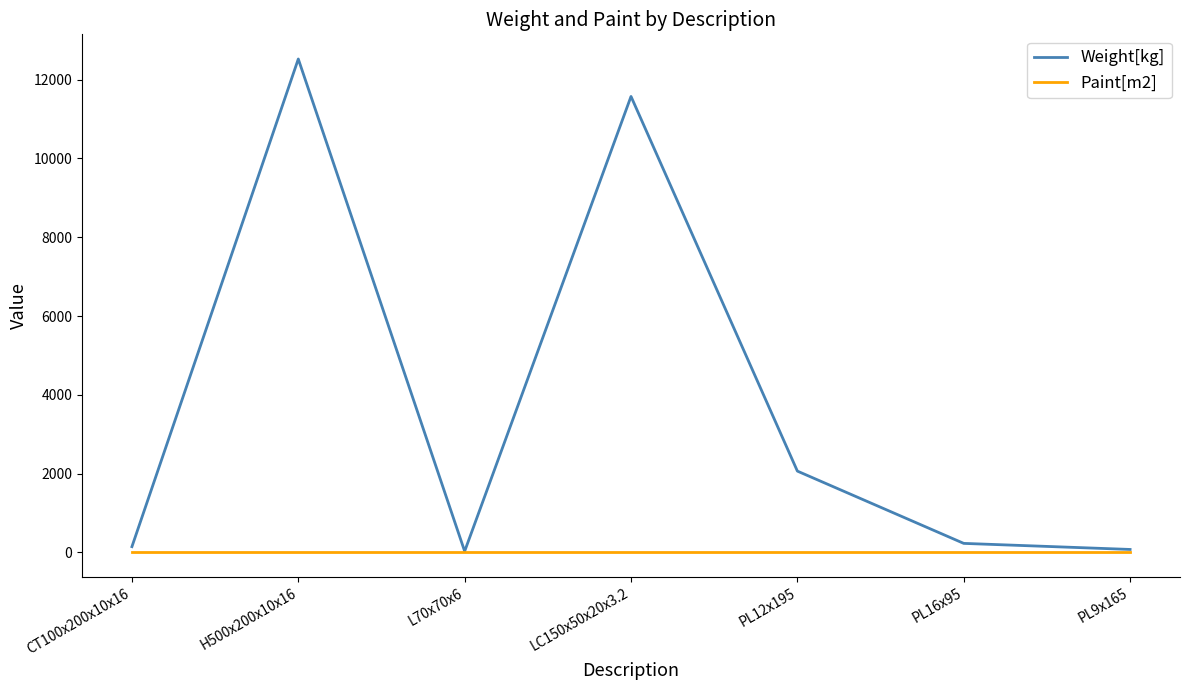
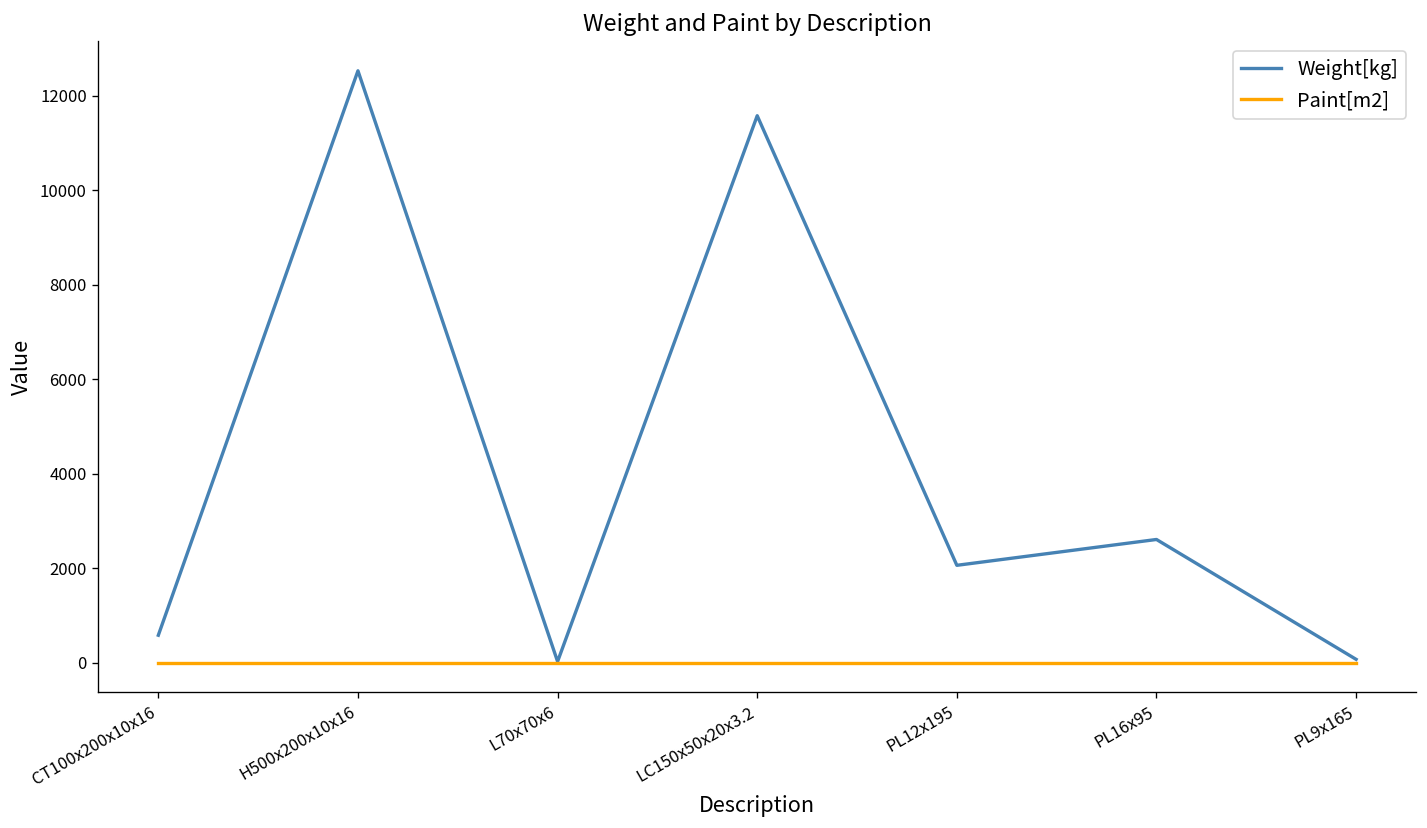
  {
    "Weight[kg]": {
-     "CT100x200x10x16": 100,
+     "CT100x200x10x16": 600,
      "H500x200x10x16": 12500,
      "LC150x50x20x3.2": 11600,
      "PL12x195": 2100,
-     "PL16x95": 200,
+     "PL16x95": 2600,
      "PL9x165": 100
    },
    "Paint[m2]": {
      "CT100x200x10x16": 0,
      "H500x200x10x16": 0,
      "LC150x50x20x3.2": 0,
      "PL12x195": 0,
      "PL16x95": 0,
      "PL9x165": 0
    }
  }
